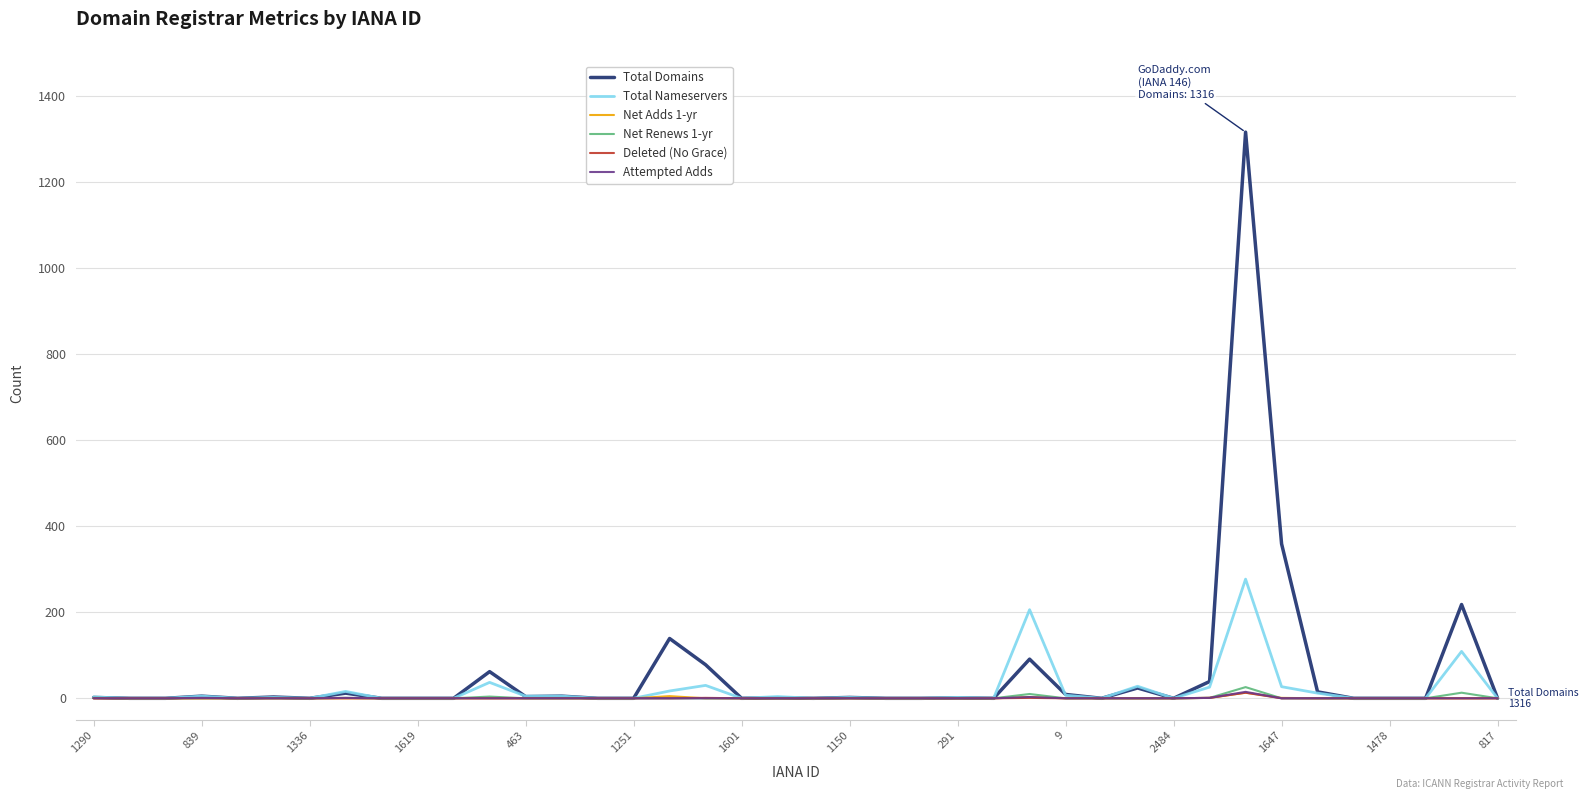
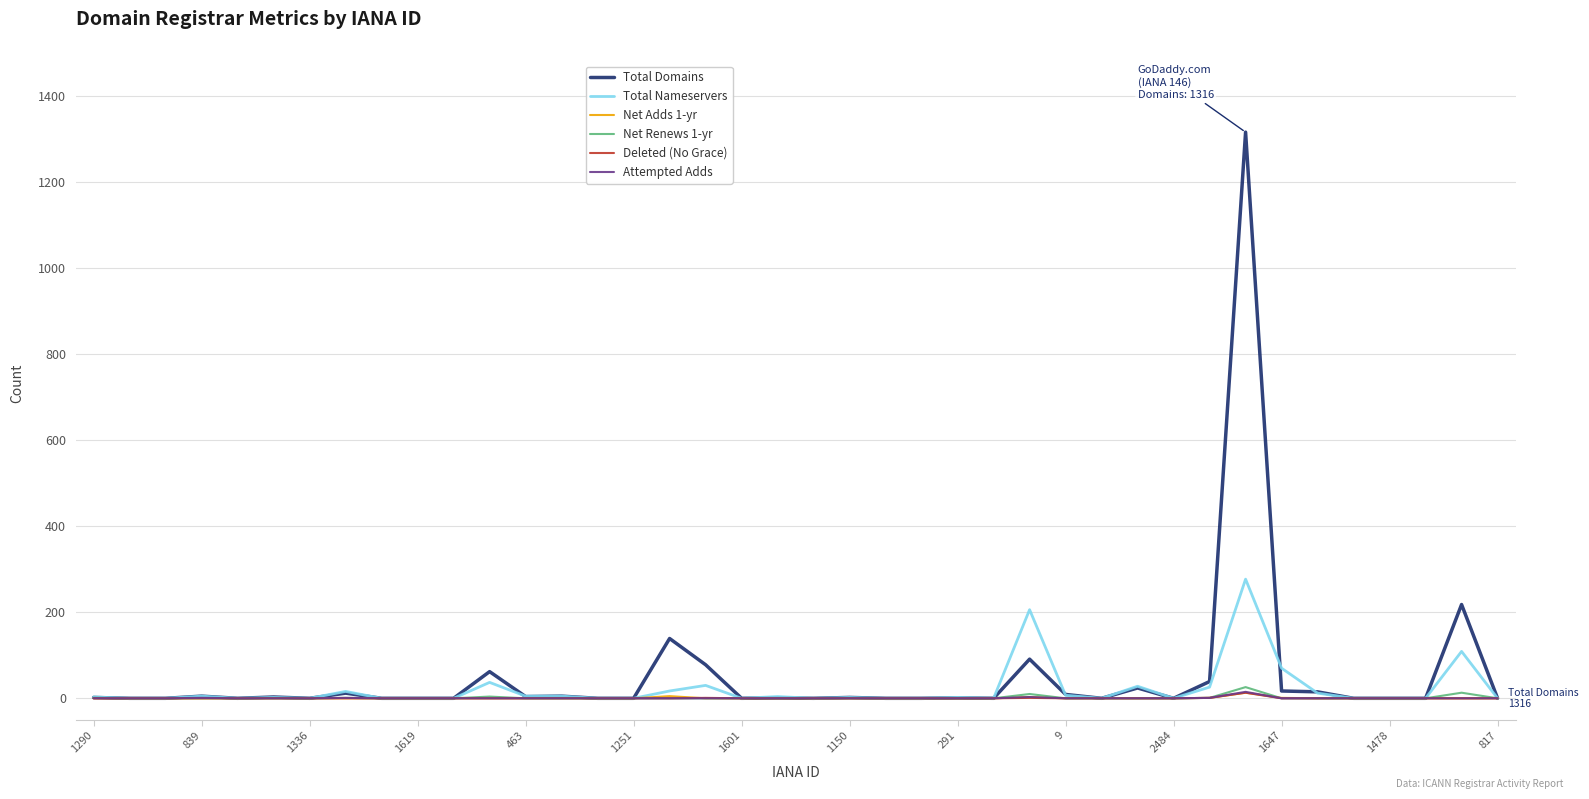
  {
    "Total Domains": {
-     "1647": 360
+     "1647": 20
    },
    "Total Nameservers": {
-     "1647": 30
+     "1647": 70
    }
  }
